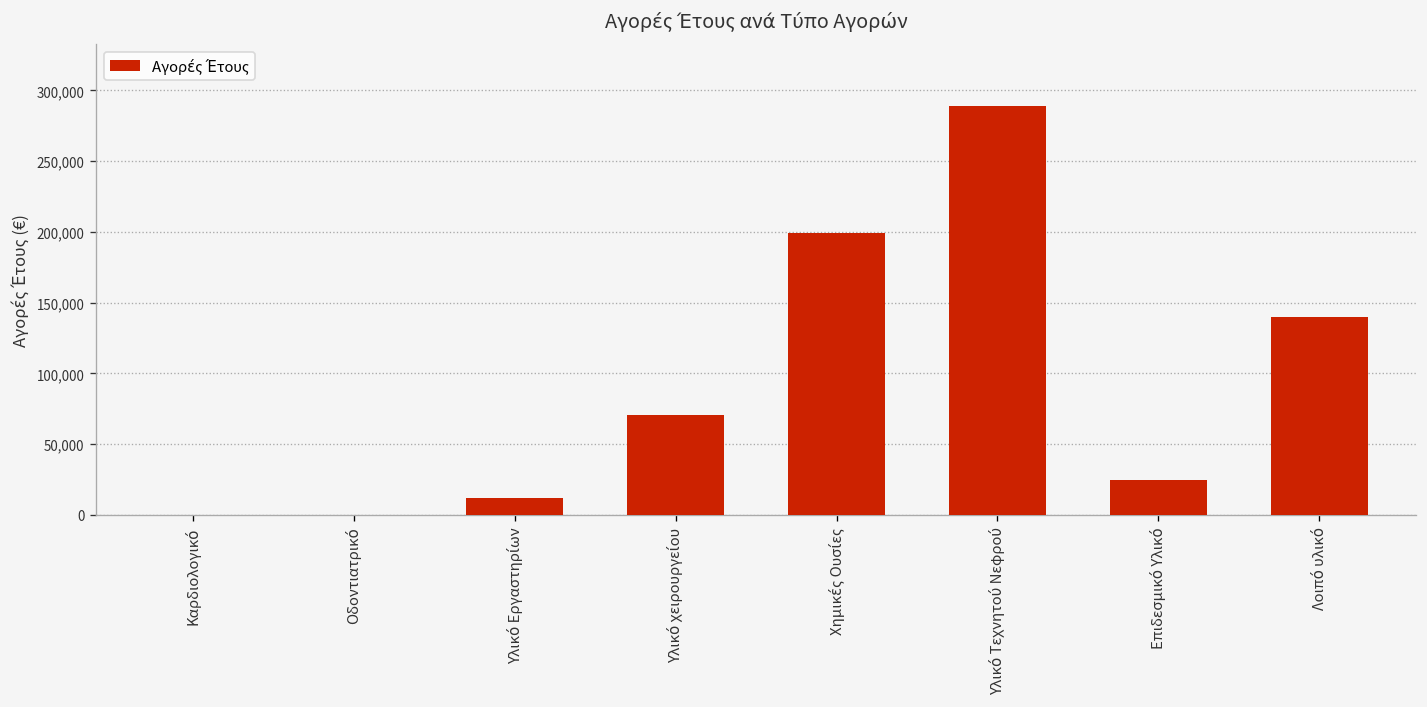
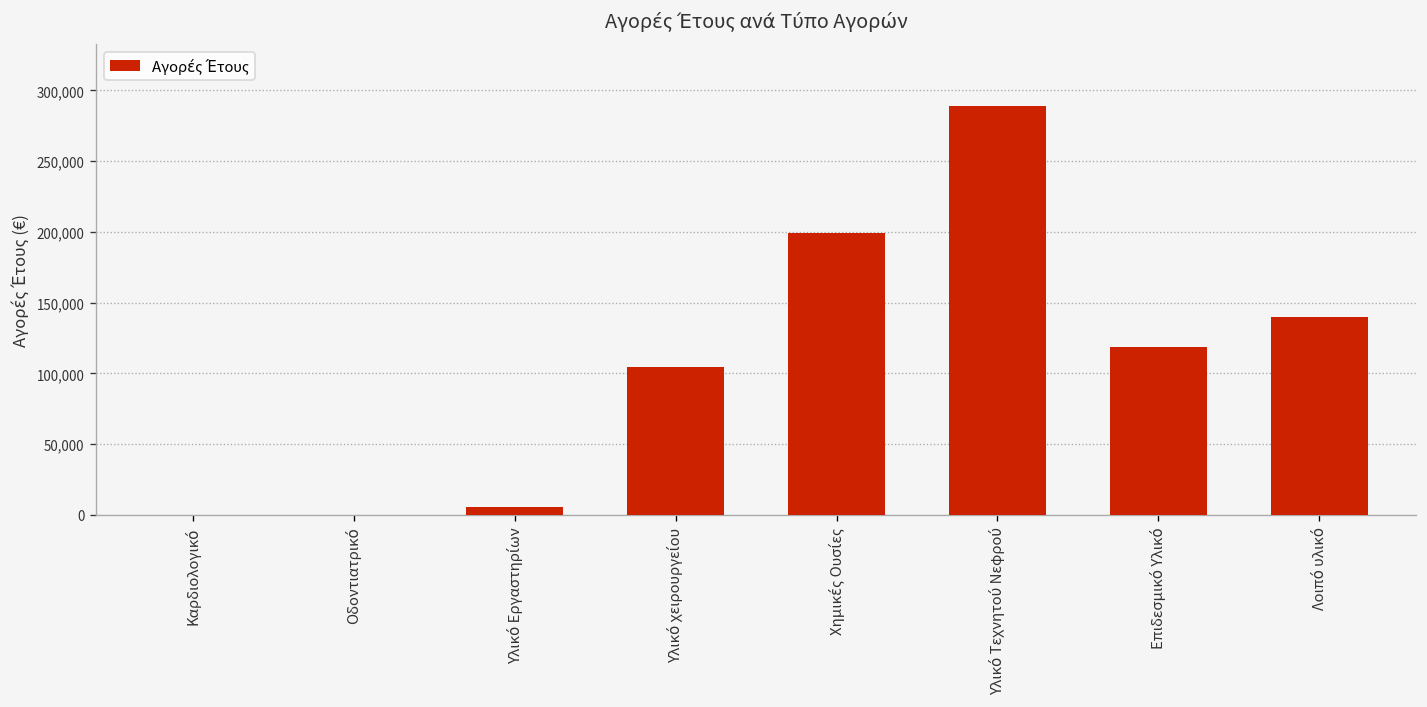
  {
    "Καρδιολογικό": "0",
    "Οδοντιατρικό": "0",
-   "Υλικό Εργαστηρίων": "12,000",
-   "Υλικό χειρουργείου": "71,000",
+   "Υλικό Εργαστηρίων": "5,000",
+   "Υλικό χειρουργείου": "105,000",
    "Χημικές Ουσίες": "199,000",
    "Υλικό Τεχνητού Νεφρού": "289,000",
-   "Επιδεσμικό Υλικό": "24,000",
+   "Επιδεσμικό Υλικό": "119,000",
    "Λοιπό υλικό": "140,000"
  }
